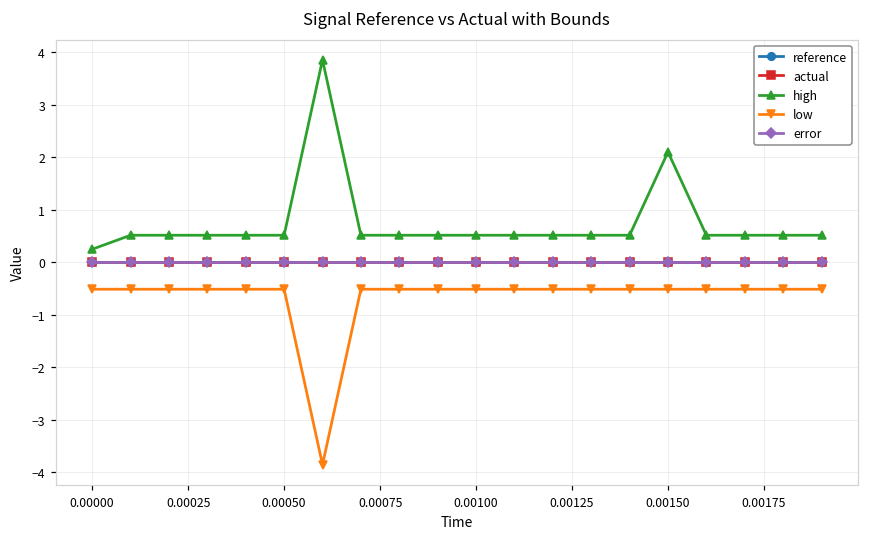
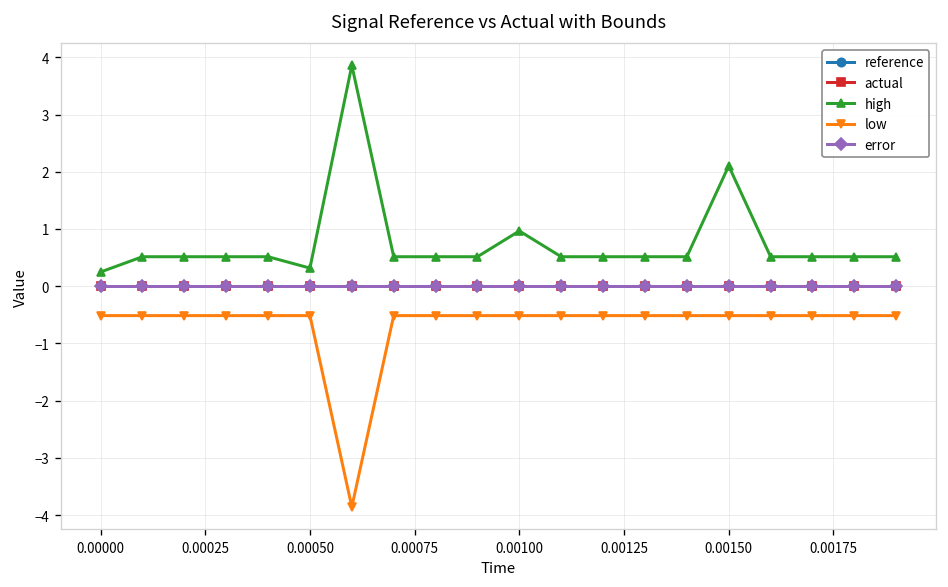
  {
    "error": {
      "0.00000": 0.0,
      "0.00050": 0.0,
      "0.00100": 0.0,
      "0.00150": 0.0
    },
    "high": {
      "0.00000": 0.2,
-     "0.00050": 0.5,
-     "0.00100": 0.5,
+     "0.00050": 0.3,
+     "0.00100": 1.0,
      "0.00150": 2.1
    },
    "low": {
      "0.00000": -0.5,
      "0.00050": -0.5,
      "0.00100": -0.5,
      "0.00150": -0.5
    }
  }
